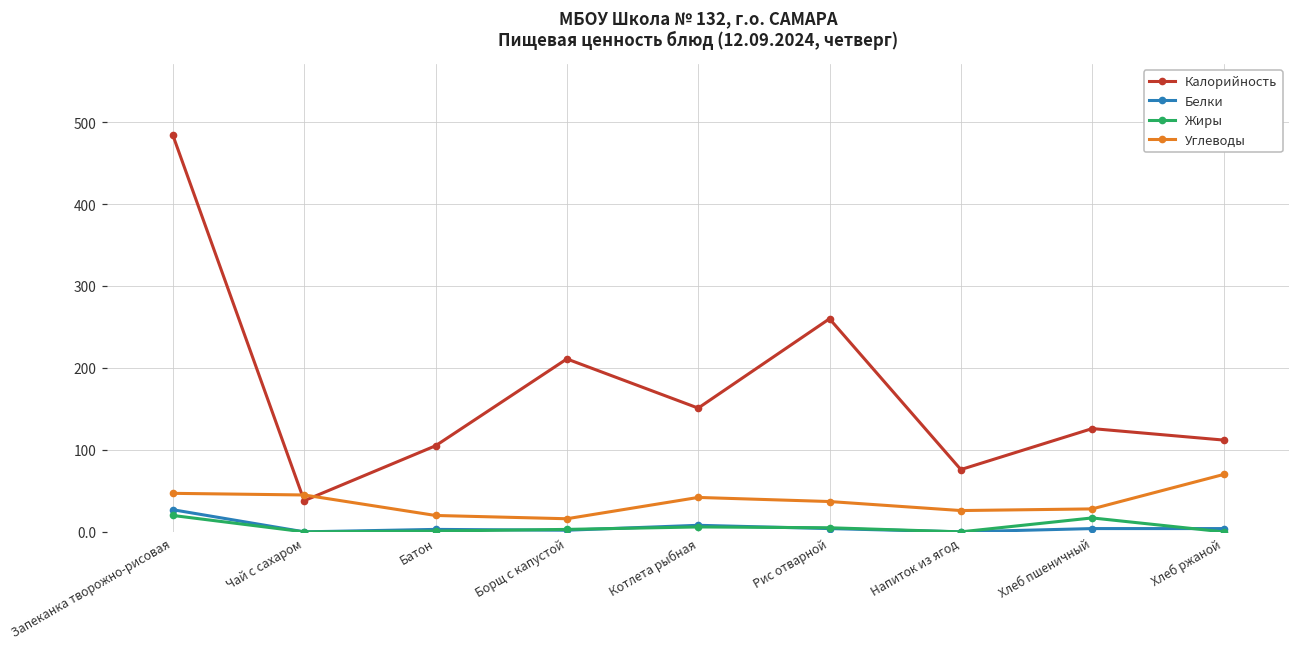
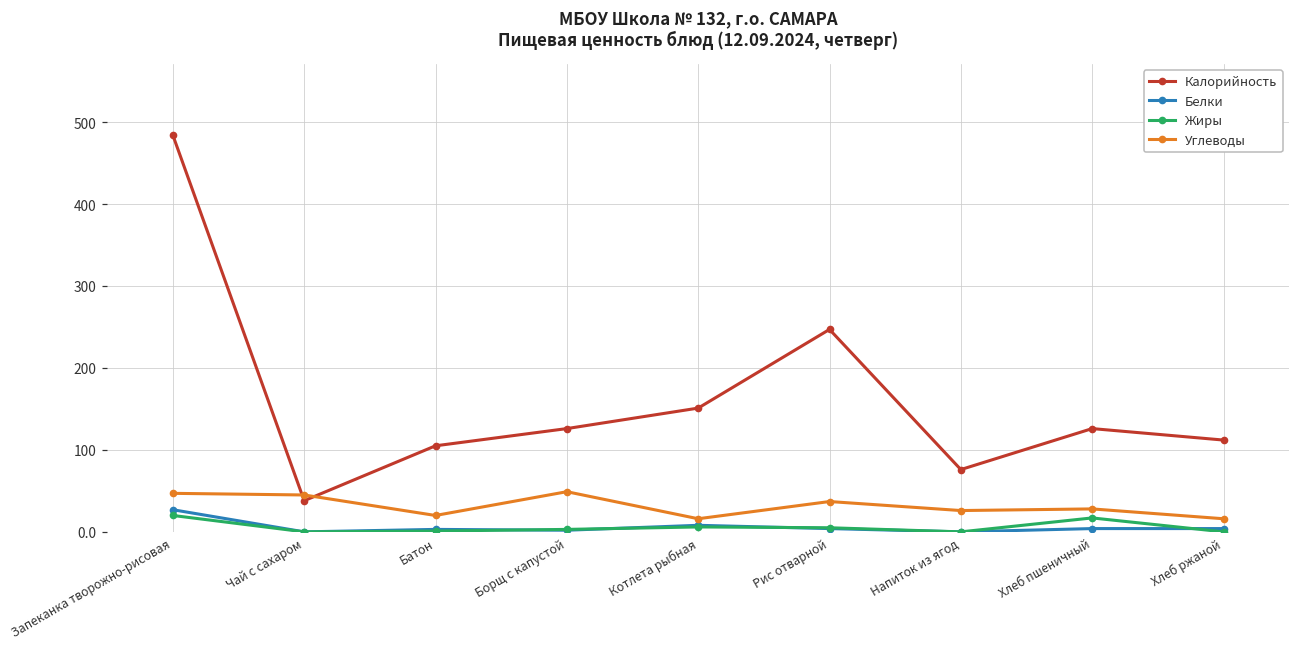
  {
    "Калорийность": {
      "Запеканка творожно-рисовая": 480,
      "Чай с сахаром": 40,
      "Батон": 110,
-     "Борщ с капустой": 210,
+     "Борщ с капустой": 130,
      "Котлета рыбная": 150,
-     "Рис отварной": 260,
+     "Рис отварной": 250,
      "Напиток из ягод": 80,
      "Хлеб пшеничный": 130,
      "Хлеб ржаной": 110
    },
    "Белки": {
      "Запеканка творожно-рисовая": 30,
      "Хлеб пшеничный": 0,
      "Хлеб ржаной": 0
    },
    "Жиры": {
      "Запеканка творожно-рисовая": 20,
      "Хлеб пшеничный": 20,
      "Хлеб ржаной": 0
    },
    "Углеводы": {
      "Запеканка творожно-рисовая": 50,
      "Чай с сахаром": 50,
      "Батон": 20,
-     "Борщ с капустой": 20,
-     "Котлета рыбная": 40,
+     "Борщ с капустой": 50,
+     "Котлета рыбная": 20,
      "Рис отварной": 40,
      "Напиток из ягод": 30,
      "Хлеб пшеничный": 30,
-     "Хлеб ржаной": 70
+     "Хлеб ржаной": 20
    }
  }
